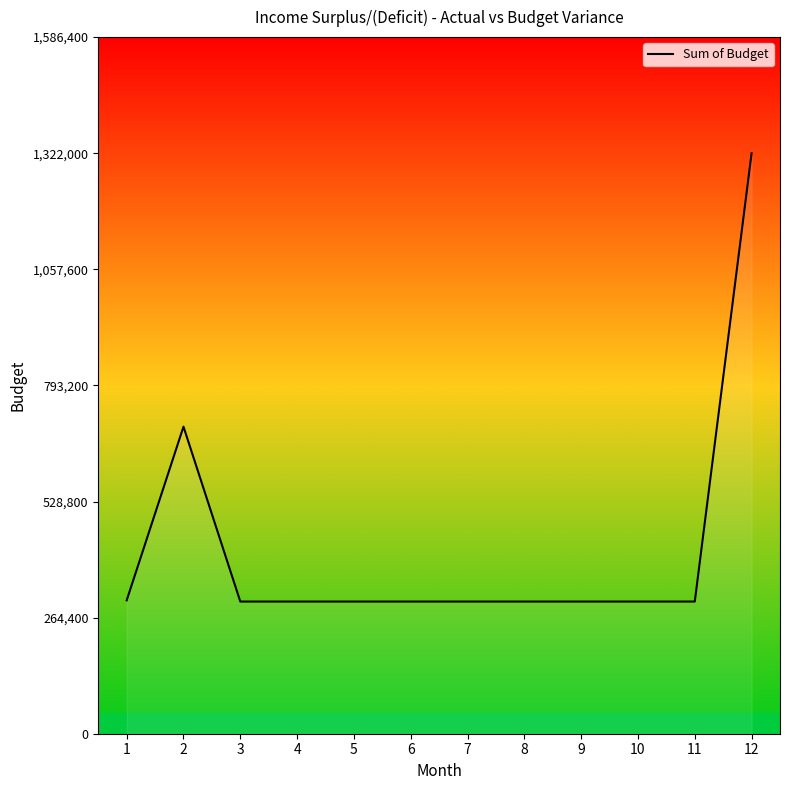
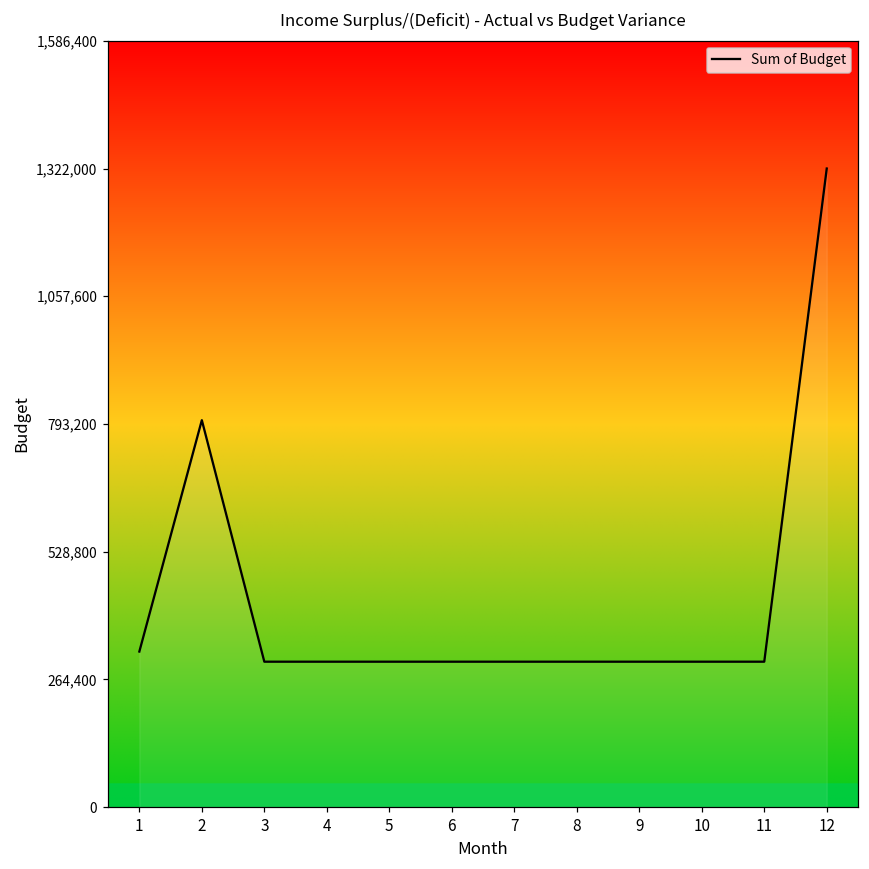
  {
-   "1": "300,000",
-   "2": "700,000",
+   "1": "320,000",
+   "2": "800,000",
    "3": "300,000",
    "4": "300,000",
    "5": "300,000",
    "6": "300,000",
    "7": "300,000",
    "8": "300,000",
    "9": "300,000",
    "10": "300,000",
    "11": "300,000",
    "12": "1,320,000"
  }
